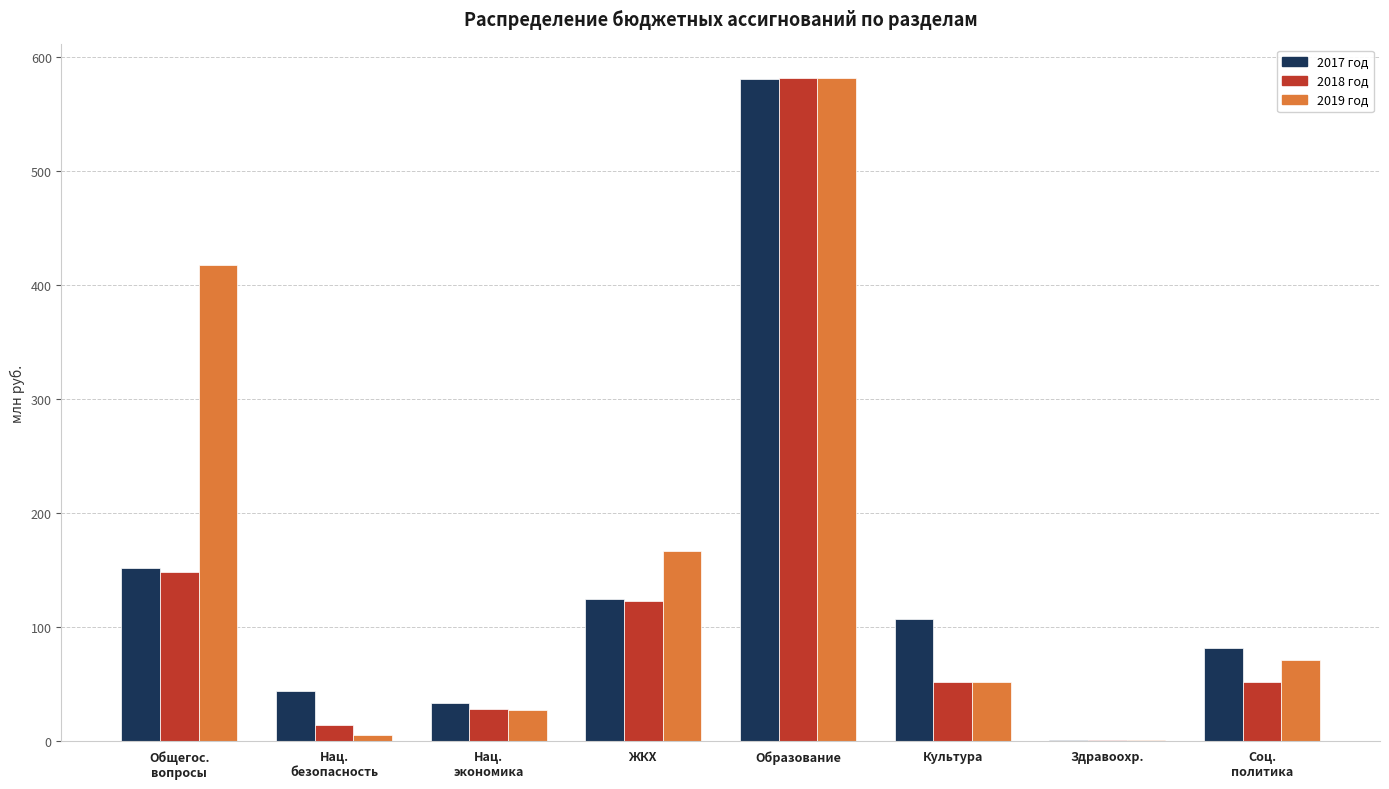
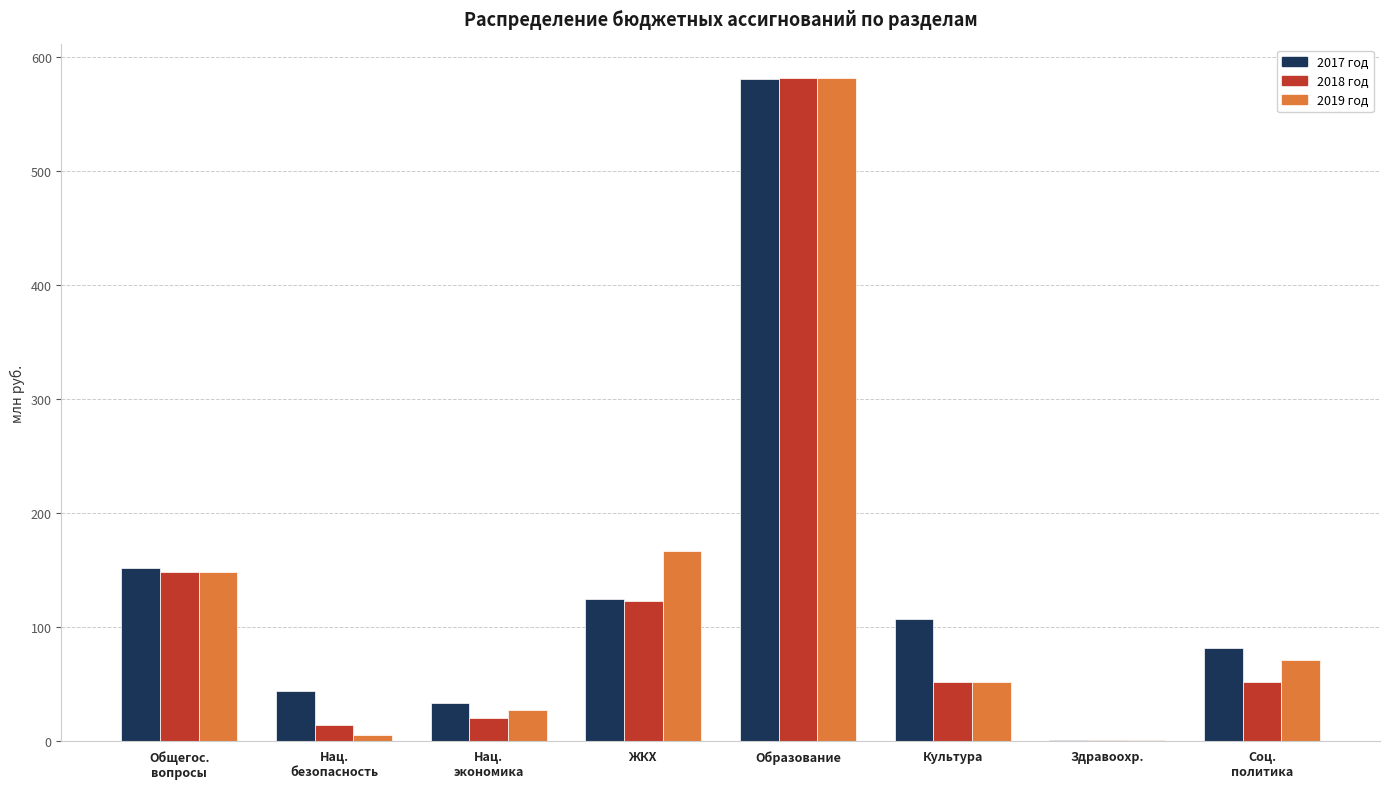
  {
    "2017 год": {
      "Общегос. вопросы": 151,
      "Нац. безопасность": 44,
      "Нац. экономика": 33,
      "ЖКХ": 124,
      "Образование": 581,
      "Культура": 107,
      "Соц. политика": 81
    },
    "2018 год": {
      "Общегос. вопросы": 148,
      "Нац. безопасность": 13,
-     "Нац. экономика": 27,
+     "Нац. экономика": 20,
      "ЖКХ": 123,
      "Образование": 582,
      "Культура": 52,
      "Соц. политика": 51
    },
    "2019 год": {
-     "Общегос. вопросы": 417,
+     "Общегос. вопросы": 148,
      "Нац. безопасность": 5,
      "Нац. экономика": 26,
      "ЖКХ": 166,
      "Образование": 582,
      "Культура": 51,
      "Соц. политика": 71
    }
  }
